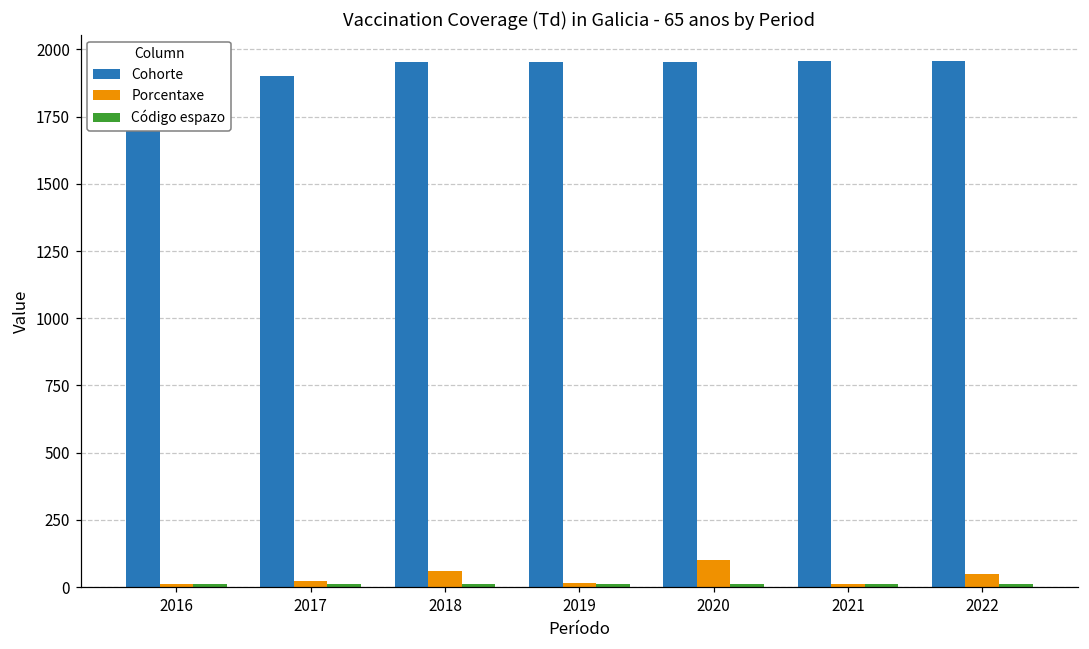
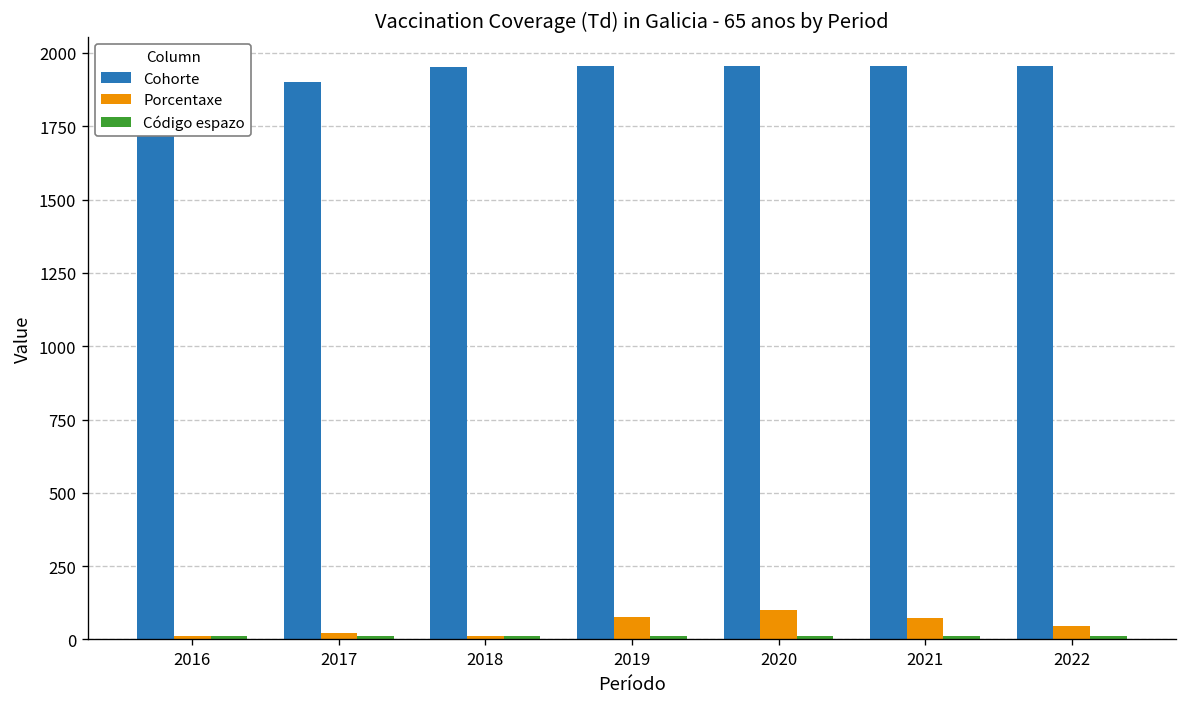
  {
    "Cohorte": {
      "2017": 1900,
      "2018": 1950,
      "2019": 1950,
      "2020": 1960,
      "2021": 1960,
      "2022": 1960
    },
    "Porcentaxe": {
      "2017": 20,
-     "2018": 60,
-     "2019": 10,
+     "2018": 10,
+     "2019": 80,
      "2020": 100,
-     "2021": 10,
+     "2021": 70,
      "2022": 50
    },
    "Código espazo": {
      "2016": 10,
      "2017": 10,
      "2018": 10,
      "2019": 10,
      "2020": 10,
      "2021": 10,
      "2022": 10
    }
  }
